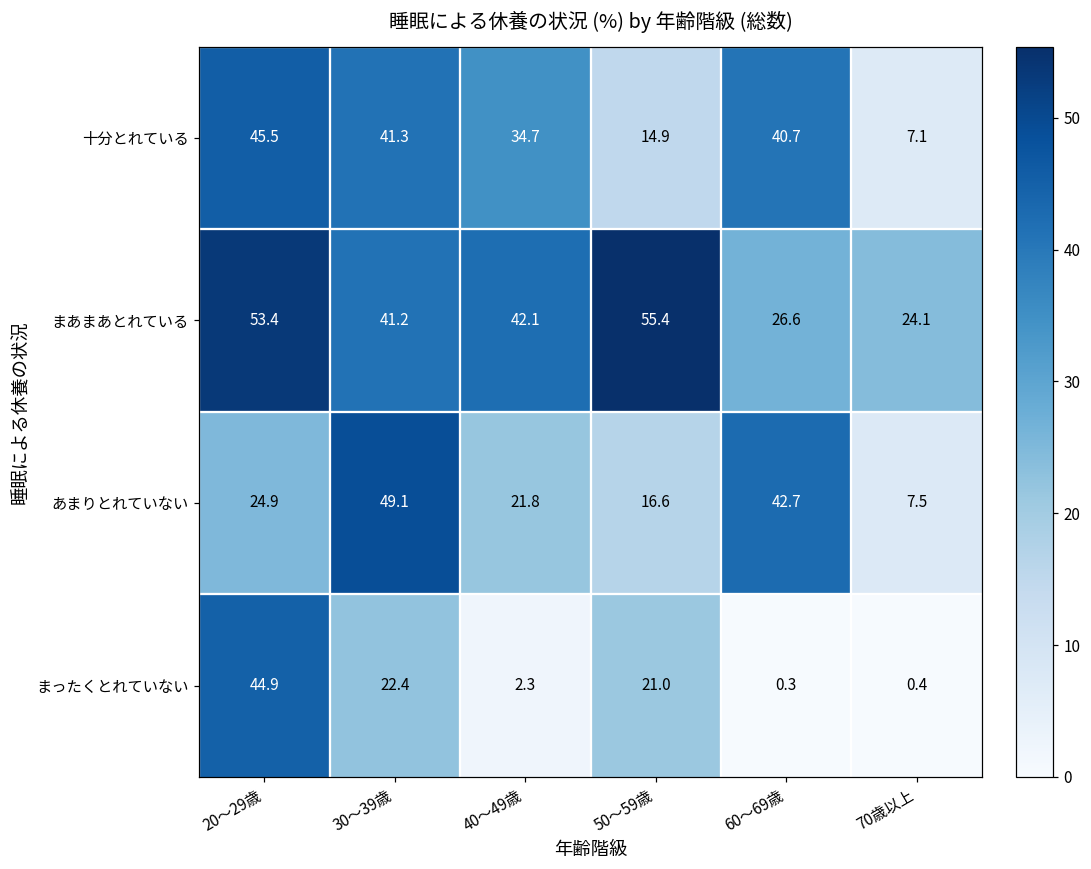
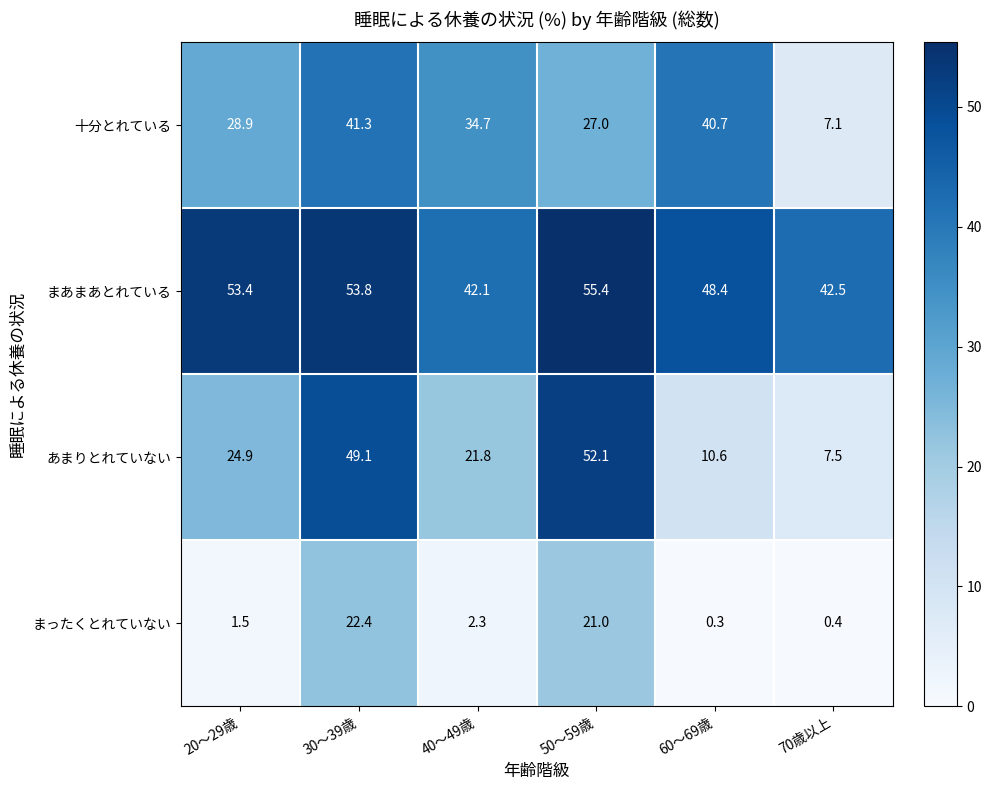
  {
    "十分とれている": {
-     "20～29歳": 45.5,
+     "20～29歳": 28.9,
      "30～39歳": 41.3,
      "40～49歳": 34.7,
-     "50～59歳": 14.9,
+     "50～59歳": 27.0,
      "60～69歳": 40.7,
      "70歳以上": 7.1
    },
    "まあまあとれている": {
      "20～29歳": 53.4,
-     "30～39歳": 41.2,
+     "30～39歳": 53.8,
      "40～49歳": 42.1,
      "50～59歳": 55.4,
-     "60～69歳": 26.6,
-     "70歳以上": 24.1
+     "60～69歳": 48.4,
+     "70歳以上": 42.5
    },
    "あまりとれていない": {
      "20～29歳": 24.9,
      "30～39歳": 49.1,
      "40～49歳": 21.8,
-     "50～59歳": 16.6,
-     "60～69歳": 42.7,
+     "50～59歳": 52.1,
+     "60～69歳": 10.6,
      "70歳以上": 7.5
    },
    "まったくとれていない": {
-     "20～29歳": 44.9,
+     "20～29歳": 1.5,
      "30～39歳": 22.4,
      "40～49歳": 2.3,
      "50～59歳": 21.0,
      "60～69歳": 0.3,
      "70歳以上": 0.4
    }
  }
